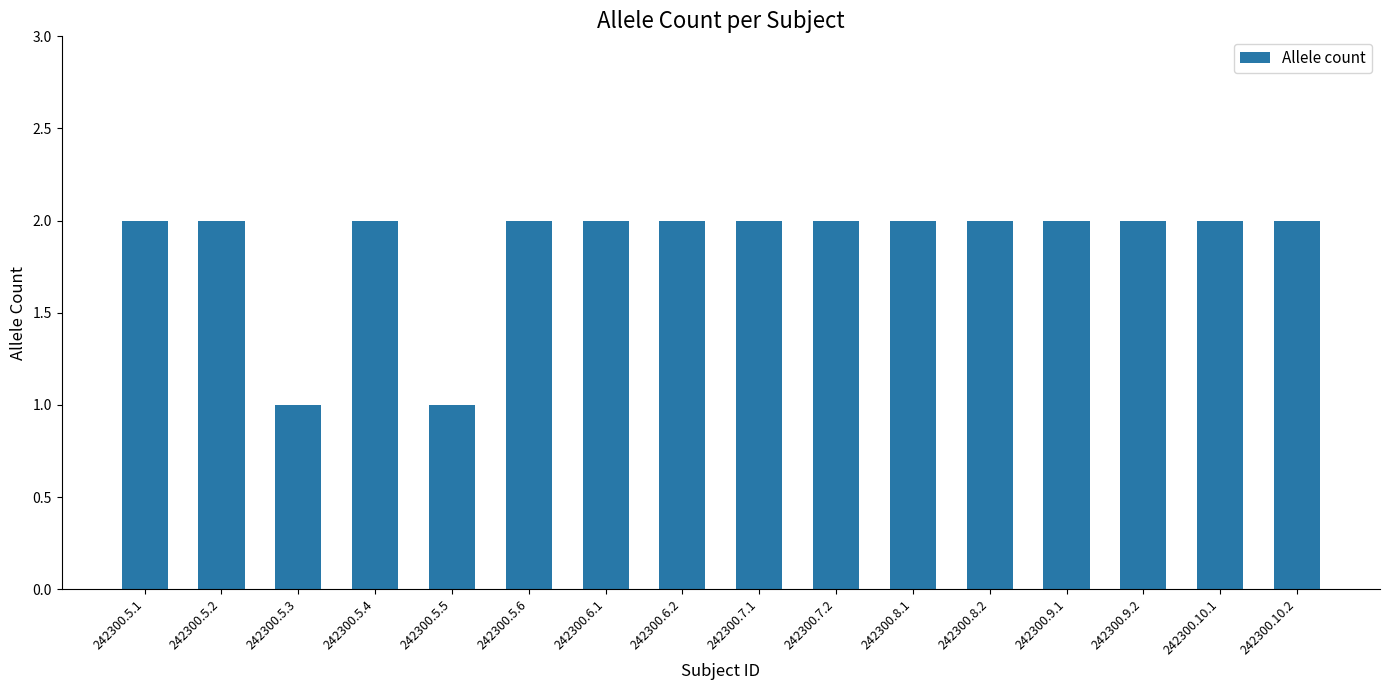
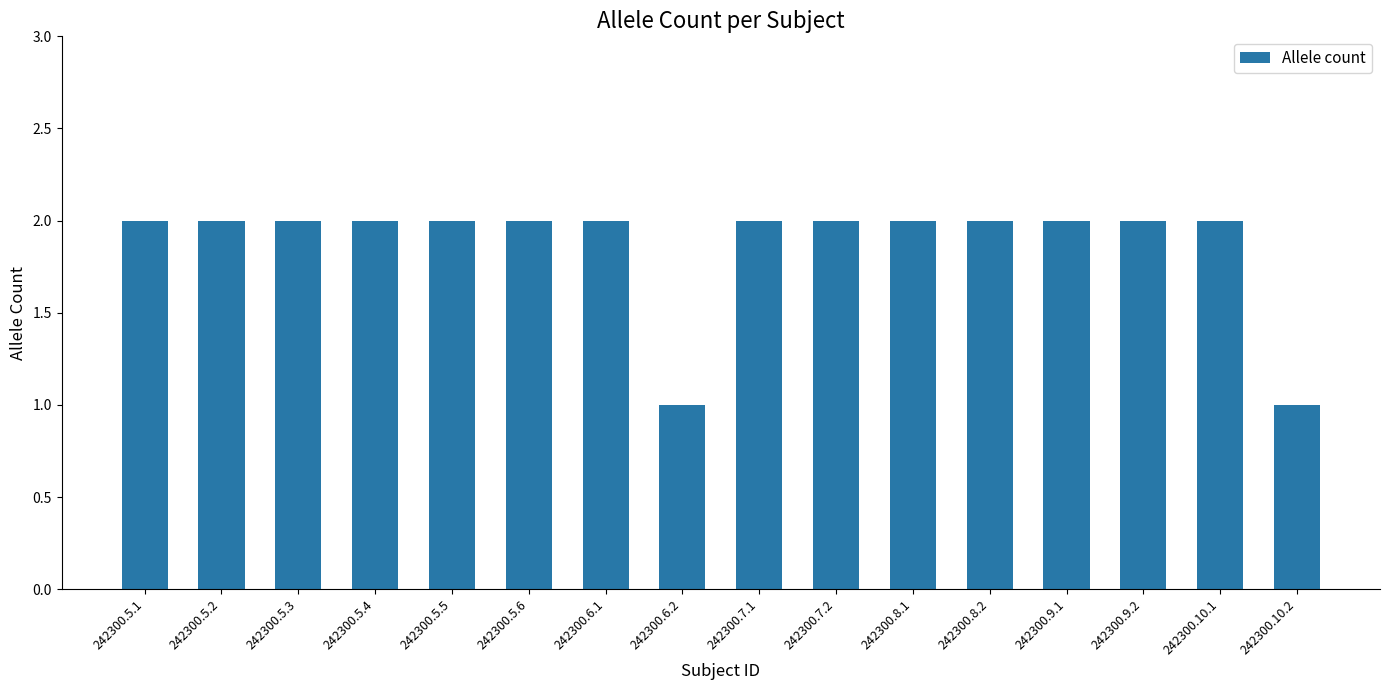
  {
    "242300.5.1": 2,
    "242300.5.2": 2,
-   "242300.5.3": 1,
+   "242300.5.3": 2,
    "242300.5.4": 2,
-   "242300.5.5": 1,
+   "242300.5.5": 2,
    "242300.5.6": 2,
    "242300.6.1": 2,
-   "242300.6.2": 2,
+   "242300.6.2": 1,
    "242300.7.1": 2,
    "242300.7.2": 2,
    "242300.8.1": 2,
    "242300.8.2": 2,
    "242300.9.1": 2,
    "242300.9.2": 2,
    "242300.10.1": 2,
-   "242300.10.2": 2
+   "242300.10.2": 1
  }
